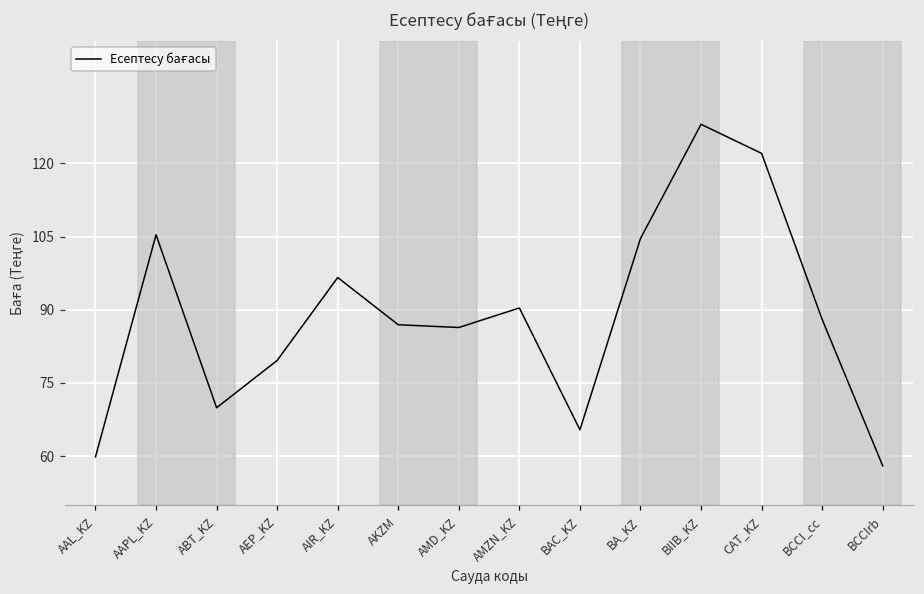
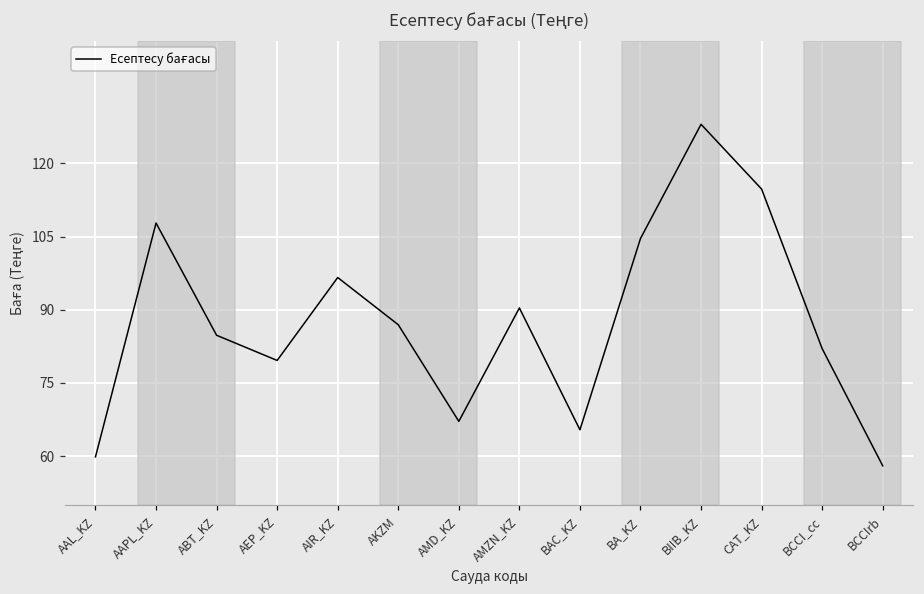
  {
    "AAL_KZ": 60,
-   "AAPL_KZ": 105,
-   "ABT_KZ": 70,
+   "AAPL_KZ": 108,
+   "ABT_KZ": 85,
    "AEP_KZ": 80,
    "AIR_KZ": 97,
    "AKZM": 87,
-   "AMD_KZ": 86,
+   "AMD_KZ": 67,
    "AMZN_KZ": 90,
    "BAC_KZ": 65,
    "BA_KZ": 105,
    "BIIB_KZ": 128,
-   "CAT_KZ": 122,
-   "BCCI_cc": 88,
+   "CAT_KZ": 115,
+   "BCCI_cc": 82,
    "BCCIrb": 58
  }
